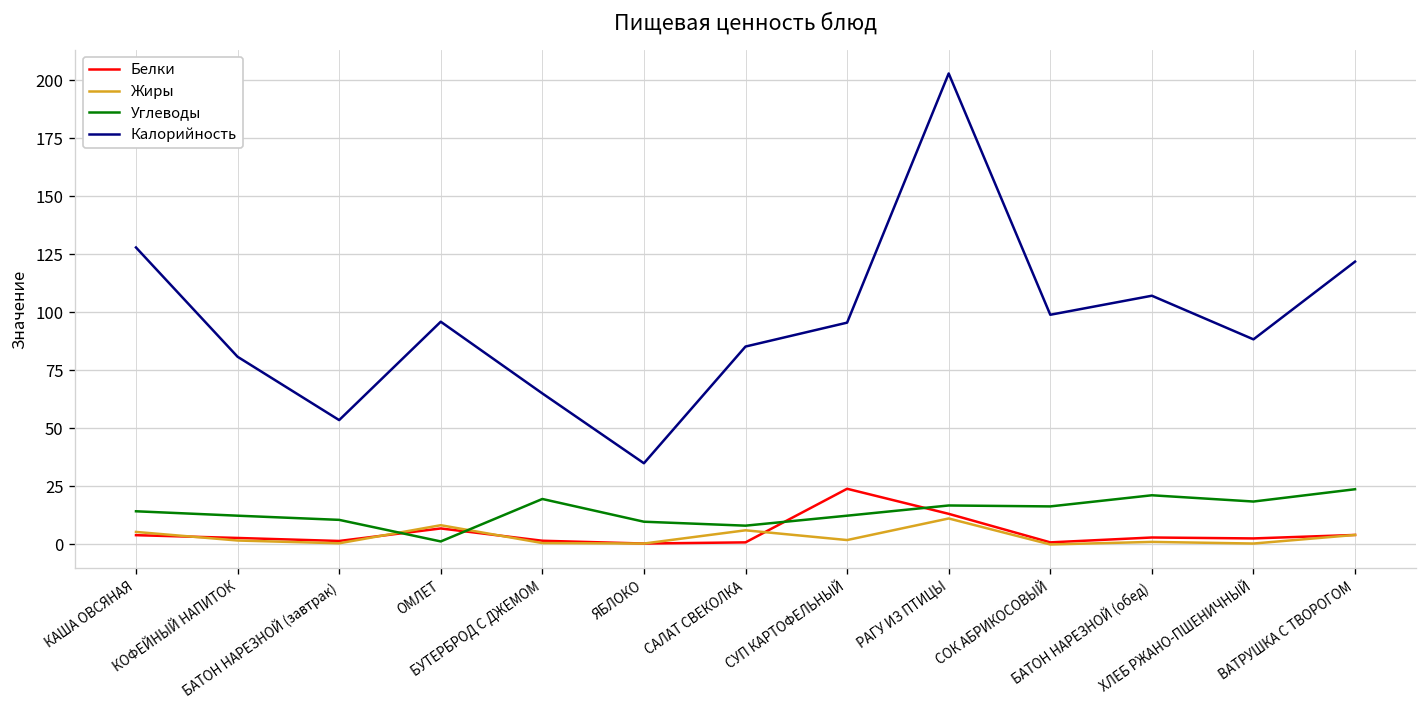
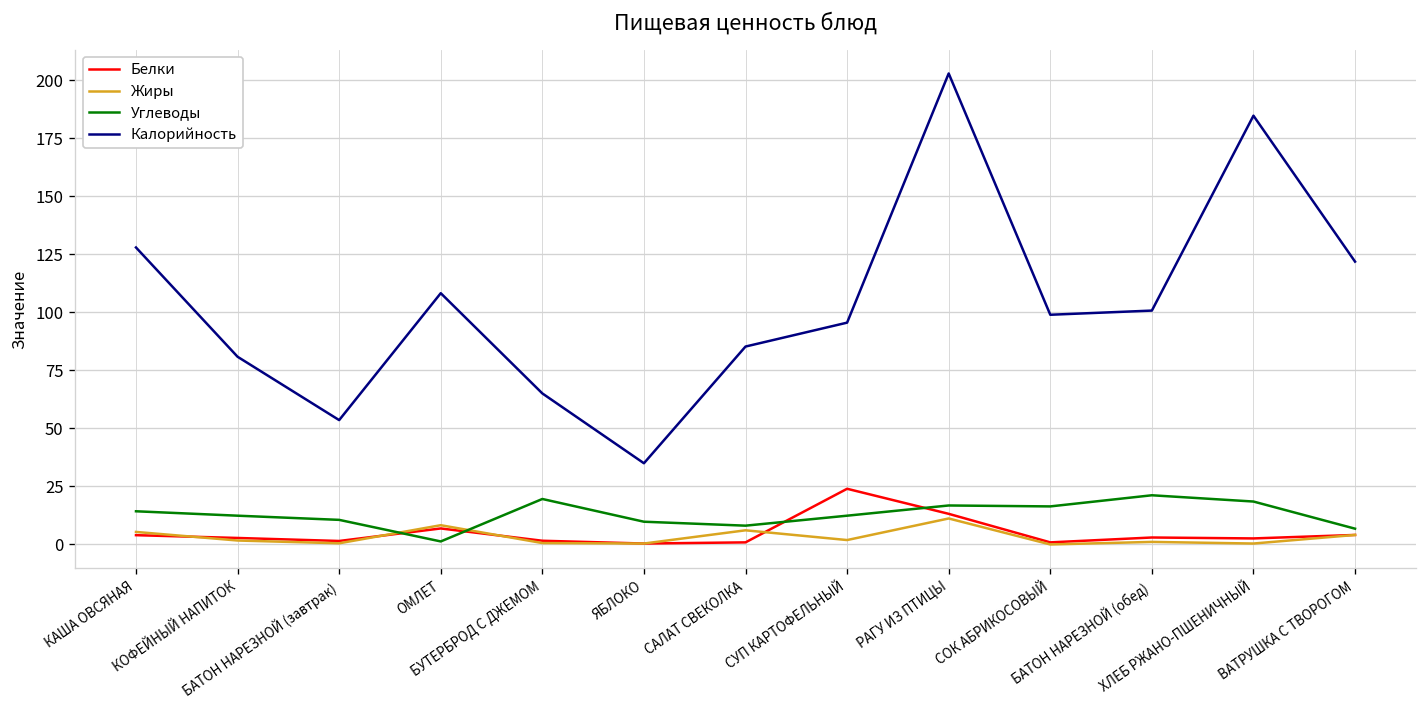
  {
    "Белки": {
      "КАША ОВСЯНАЯ": 4,
      "ОМЛЕТ": 7,
      "САЛАТ СВЕКОЛКА": 1,
      "СУП КАРТОФЕЛЬНЫЙ": 24,
      "РАГУ ИЗ ПТИЦЫ": 13,
      "БАТОН НАРЕЗНОЙ (обед)": 3,
      "ХЛЕБ РЖАНО-ПШЕНИЧНЫЙ": 3
    },
    "Жиры": {
      "КАША ОВСЯНАЯ": 5,
      "ОМЛЕТ": 8,
      "САЛАТ СВЕКОЛКА": 6,
      "СУП КАРТОФЕЛЬНЫЙ": 2,
      "РАГУ ИЗ ПТИЦЫ": 11,
      "БАТОН НАРЕЗНОЙ (обед)": 1,
      "ХЛЕБ РЖАНО-ПШЕНИЧНЫЙ": 0
    },
    "Углеводы": {
      "КАША ОВСЯНАЯ": 14,
      "КОФЕЙНЫЙ НАПИТОК": 12,
      "БАТОН НАРЕЗНОЙ (завтрак)": 11,
      "ОМЛЕТ": 1,
      "БУТЕРБРОД С ДЖЕМОМ": 20,
      "ЯБЛОКО": 10,
      "САЛАТ СВЕКОЛКА": 8,
      "СУП КАРТОФЕЛЬНЫЙ": 12,
      "РАГУ ИЗ ПТИЦЫ": 17,
      "СОК АБРИКОСОВЫЙ": 16,
      "БАТОН НАРЕЗНОЙ (обед)": 21,
      "ХЛЕБ РЖАНО-ПШЕНИЧНЫЙ": 19,
-     "ВАТРУШКА С ТВОРОГОМ": 24
+     "ВАТРУШКА С ТВОРОГОМ": 7
    },
    "Калорийность": {
      "КАША ОВСЯНАЯ": 128,
      "КОФЕЙНЫЙ НАПИТОК": 81,
      "БАТОН НАРЕЗНОЙ (завтрак)": 54,
-     "ОМЛЕТ": 96,
+     "ОМЛЕТ": 108,
      "БУТЕРБРОД С ДЖЕМОМ": 65,
      "ЯБЛОКО": 35,
      "САЛАТ СВЕКОЛКА": 85,
      "СУП КАРТОФЕЛЬНЫЙ": 96,
      "РАГУ ИЗ ПТИЦЫ": 203,
      "СОК АБРИКОСОВЫЙ": 99,
-     "БАТОН НАРЕЗНОЙ (обед)": 107,
-     "ХЛЕБ РЖАНО-ПШЕНИЧНЫЙ": 88,
+     "БАТОН НАРЕЗНОЙ (обед)": 101,
+     "ХЛЕБ РЖАНО-ПШЕНИЧНЫЙ": 185,
      "ВАТРУШКА С ТВОРОГОМ": 122
    }
  }
